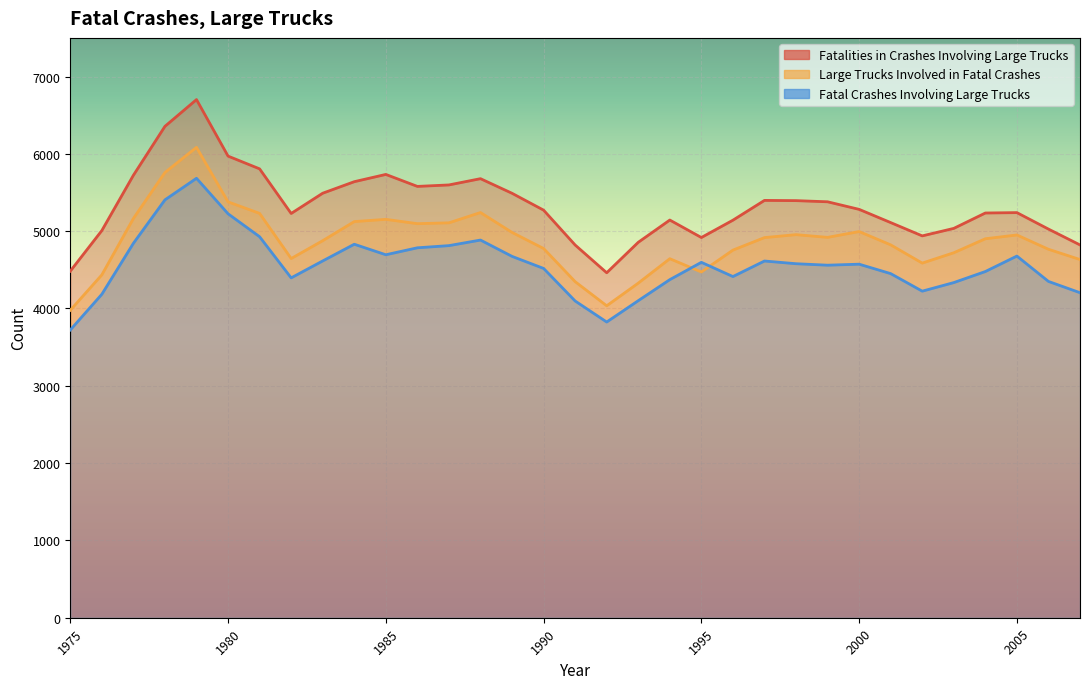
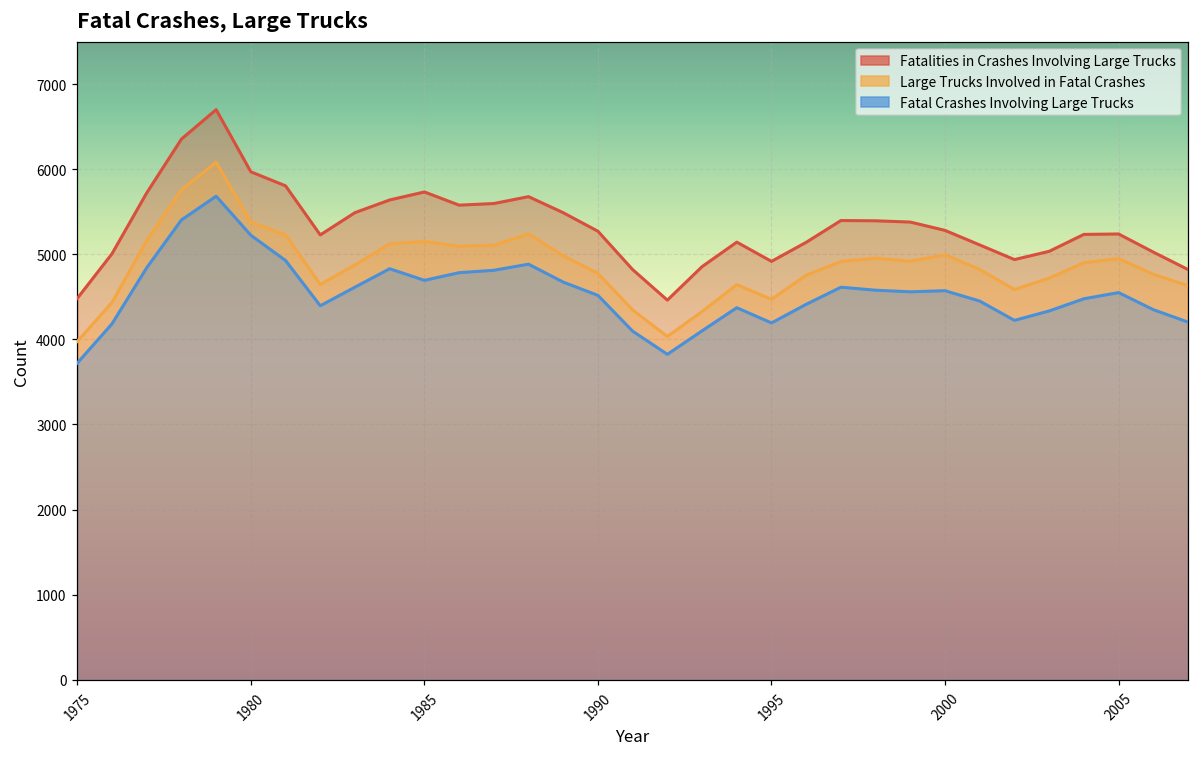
  {
    "Fatal Crashes Involving Large Trucks": {
      "1975": 3700,
      "1980": 5200,
      "1985": 4700,
      "1990": 4500,
-     "1995": 4600,
+     "1995": 4200,
      "2000": 4600,
-     "2005": 4700
+     "2005": 4600
    }
  }
